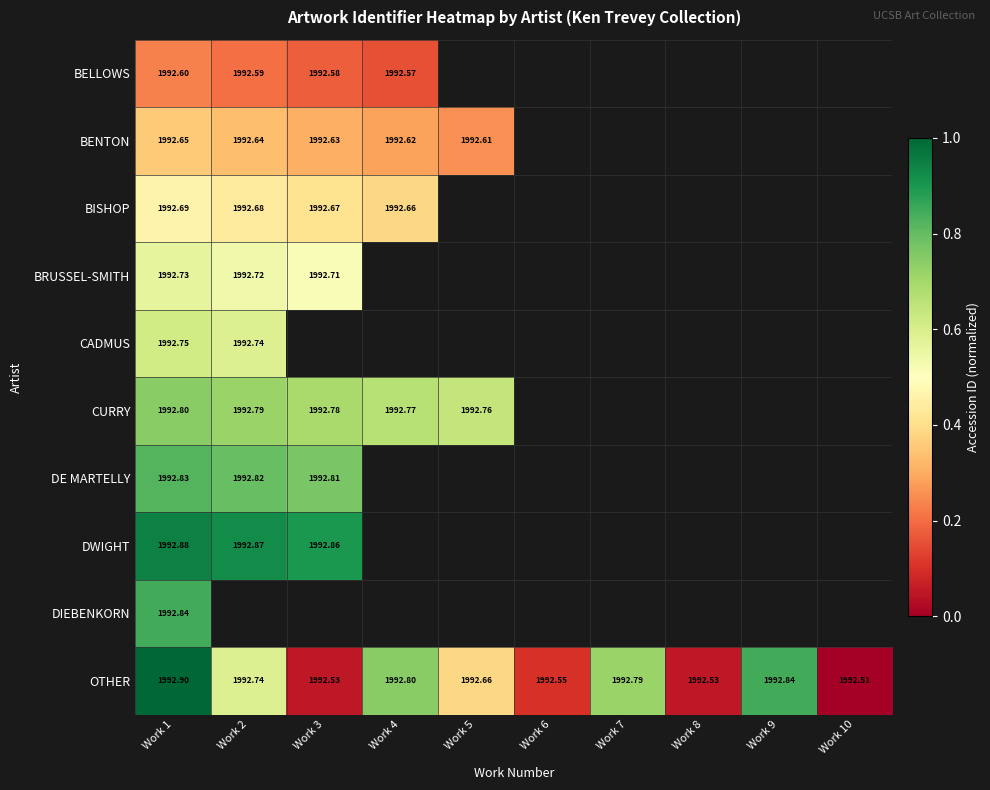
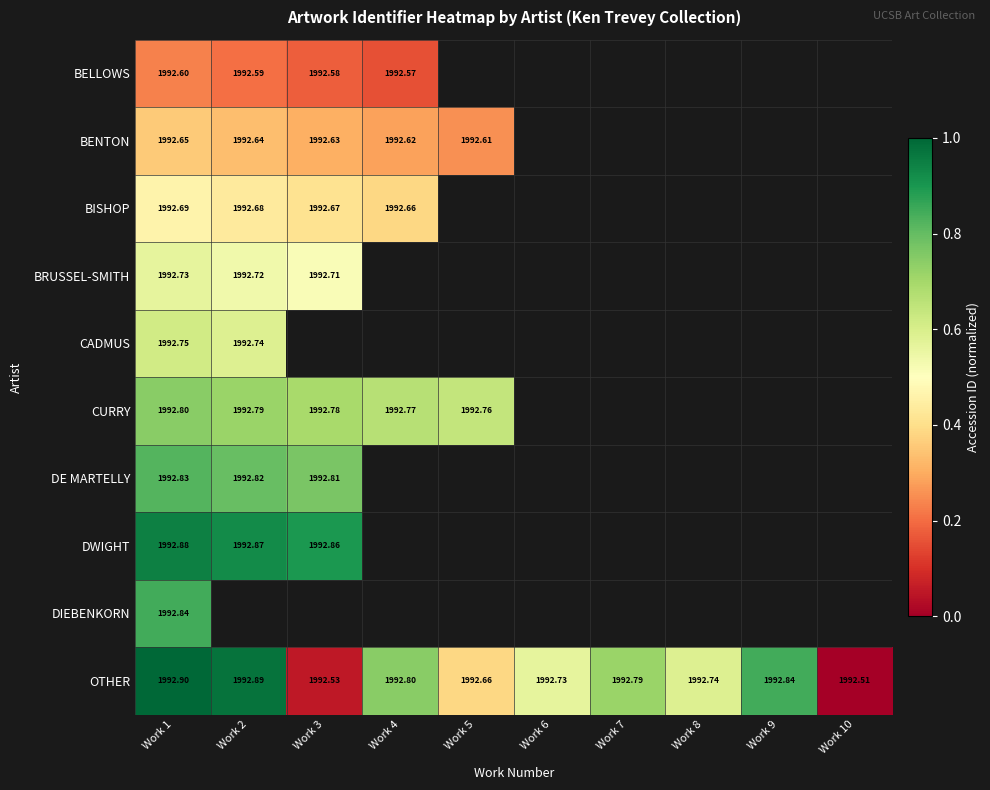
  {
    "BELLOWS": {
      "Work 1": 1992.60,
      "Work 2": 1992.59,
      "Work 3": 1992.58,
      "Work 4": 1992.57
    },
    "BENTON": {
      "Work 1": 1992.65,
      "Work 2": 1992.64,
      "Work 3": 1992.63,
      "Work 4": 1992.62,
      "Work 5": 1992.61
    },
    "BISHOP": {
      "Work 1": 1992.69,
      "Work 2": 1992.68,
      "Work 3": 1992.67,
      "Work 4": 1992.66
    },
    "BRUSSEL-SMITH": {
      "Work 1": 1992.73,
      "Work 2": 1992.72,
      "Work 3": 1992.71
    },
    "CADMUS": {
      "Work 1": 1992.75,
      "Work 2": 1992.74
    },
    "CURRY": {
      "Work 1": 1992.80,
      "Work 2": 1992.79,
      "Work 3": 1992.78,
      "Work 4": 1992.77,
      "Work 5": 1992.76
    },
    "DE MARTELLY": {
      "Work 1": 1992.83,
      "Work 2": 1992.82,
      "Work 3": 1992.81
    },
    "DWIGHT": {
      "Work 1": 1992.88,
      "Work 2": 1992.87,
      "Work 3": 1992.86
    },
    "DIEBENKORN": {
      "Work 1": 1992.84
    },
    "OTHER": {
      "Work 1": 1992.90,
-     "Work 2": 1992.74,
+     "Work 2": 1992.89,
      "Work 3": 1992.53,
      "Work 4": 1992.80,
      "Work 5": 1992.66,
-     "Work 6": 1992.55,
+     "Work 6": 1992.73,
      "Work 7": 1992.79,
-     "Work 8": 1992.53,
+     "Work 8": 1992.74,
      "Work 9": 1992.84,
      "Work 10": 1992.51
    }
  }
